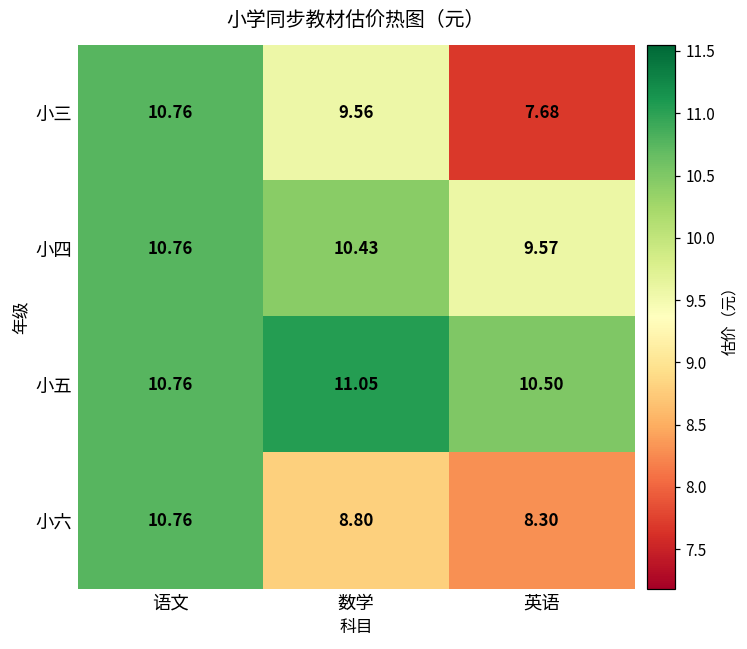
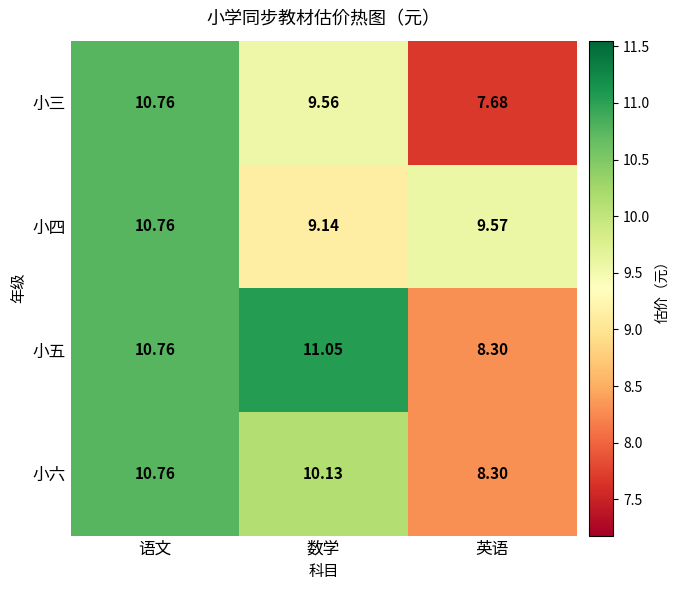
  {
    "小三": {
      "语文": 10.76,
      "数学": 9.56,
      "英语": 7.68
    },
    "小四": {
      "语文": 10.76,
-     "数学": 10.43,
+     "数学": 9.14,
      "英语": 9.57
    },
    "小五": {
      "语文": 10.76,
      "数学": 11.05,
-     "英语": 10.50
+     "英语": 8.30
    },
    "小六": {
      "语文": 10.76,
-     "数学": 8.80,
+     "数学": 10.13,
      "英语": 8.30
    }
  }
